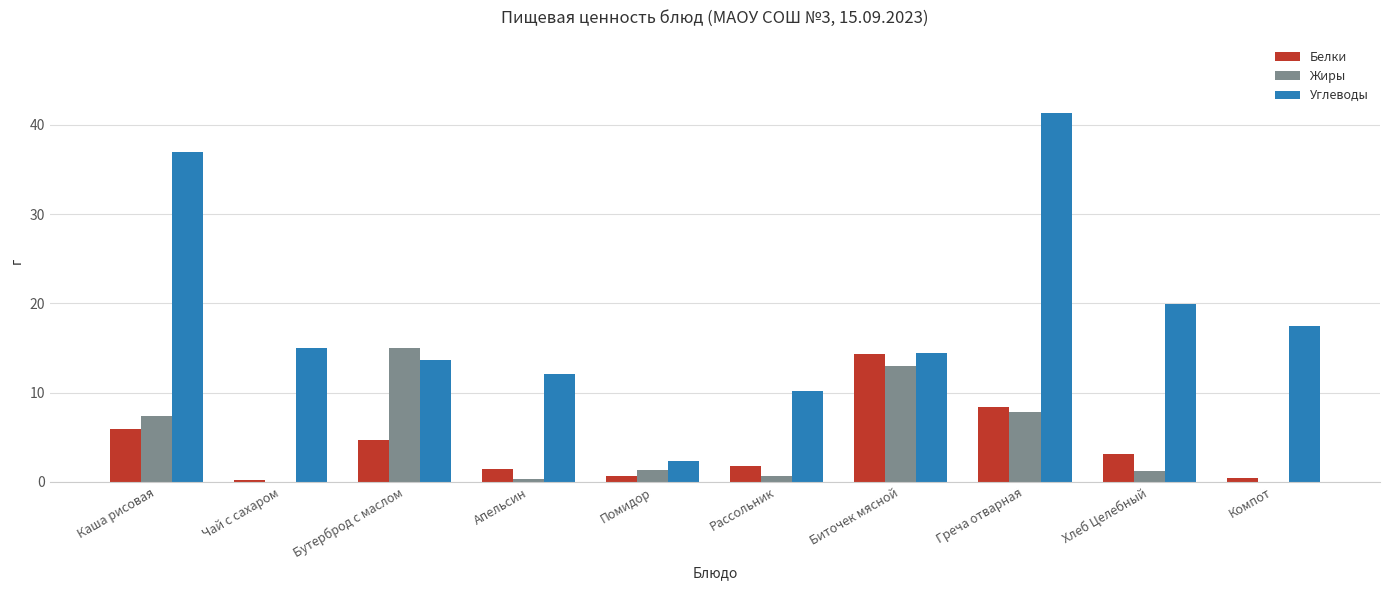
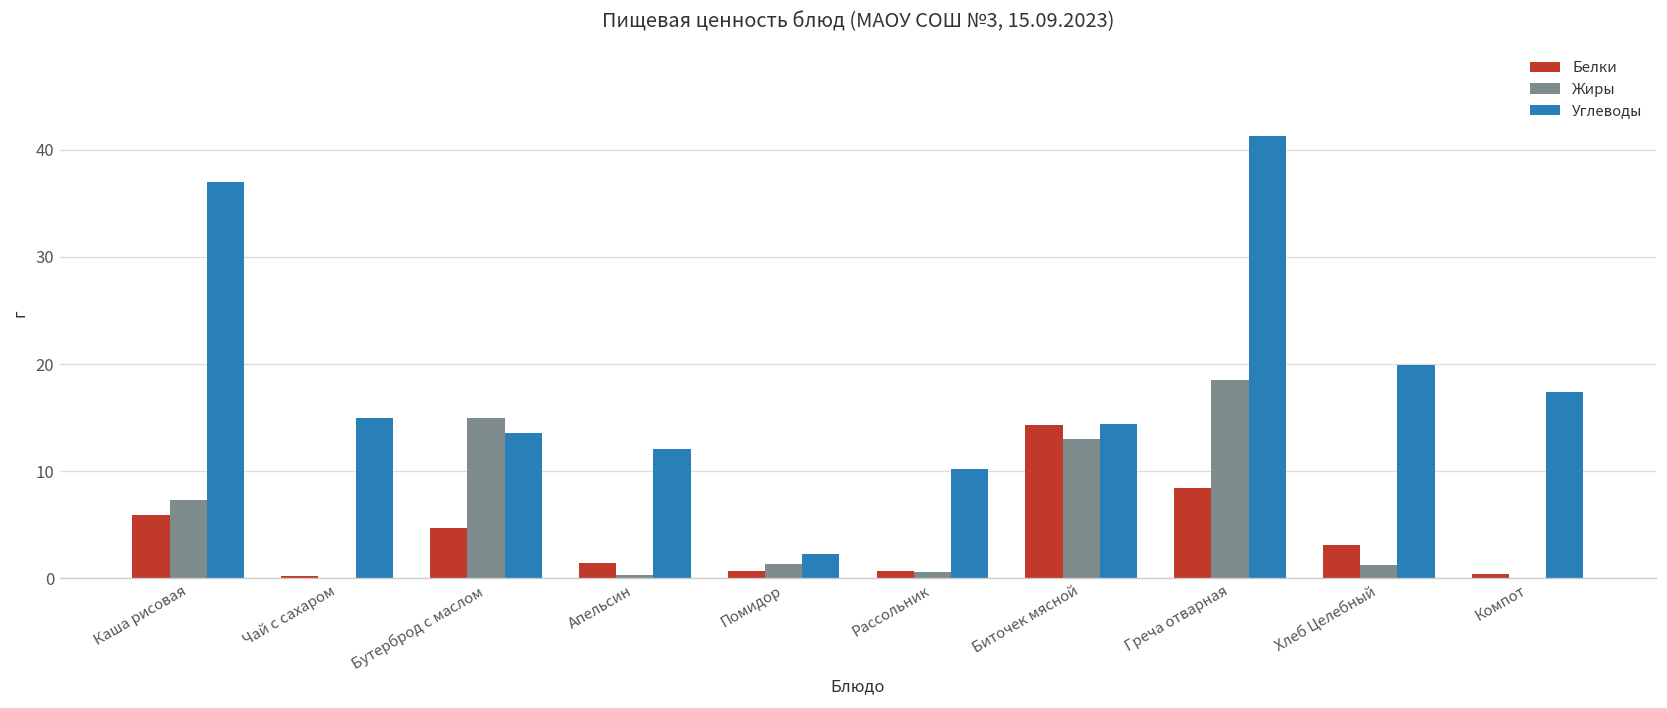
  {
    "Белки": {
      "Каша рисовая": 6,
      "Бутерброд с маслом": 5,
      "Апельсин": 1,
      "Помидор": 1,
-     "Рассольник": 2,
+     "Рассольник": 1,
      "Биточек мясной": 14,
      "Греча отварная": 8,
      "Хлеб Целебный": 3,
      "Компот": 0
    },
    "Жиры": {
      "Каша рисовая": 7,
      "Чай с сахаром": 0,
      "Бутерброд с маслом": 15,
      "Апельсин": 0,
      "Помидор": 1,
      "Рассольник": 1,
      "Биточек мясной": 13,
-     "Греча отварная": 8,
+     "Греча отварная": 19,
      "Хлеб Целебный": 1,
      "Компот": 0
    },
    "Углеводы": {
      "Каша рисовая": 37,
      "Чай с сахаром": 15,
      "Бутерброд с маслом": 14,
      "Апельсин": 12,
      "Помидор": 2,
      "Рассольник": 10,
      "Биточек мясной": 14,
      "Греча отварная": 41,
      "Хлеб Целебный": 20,
      "Компот": 17
    }
  }
